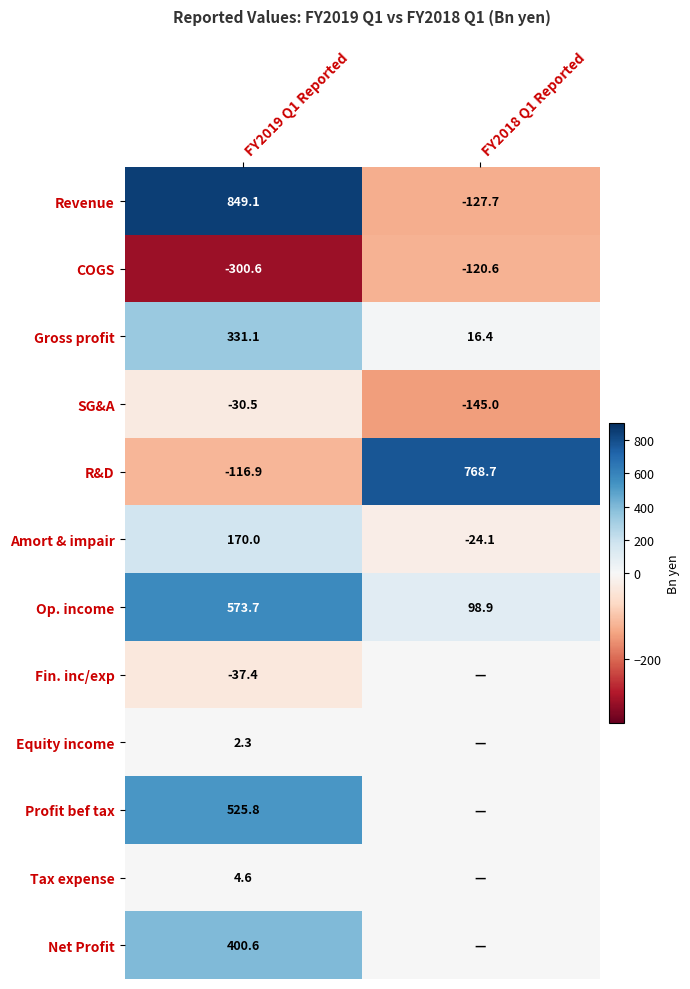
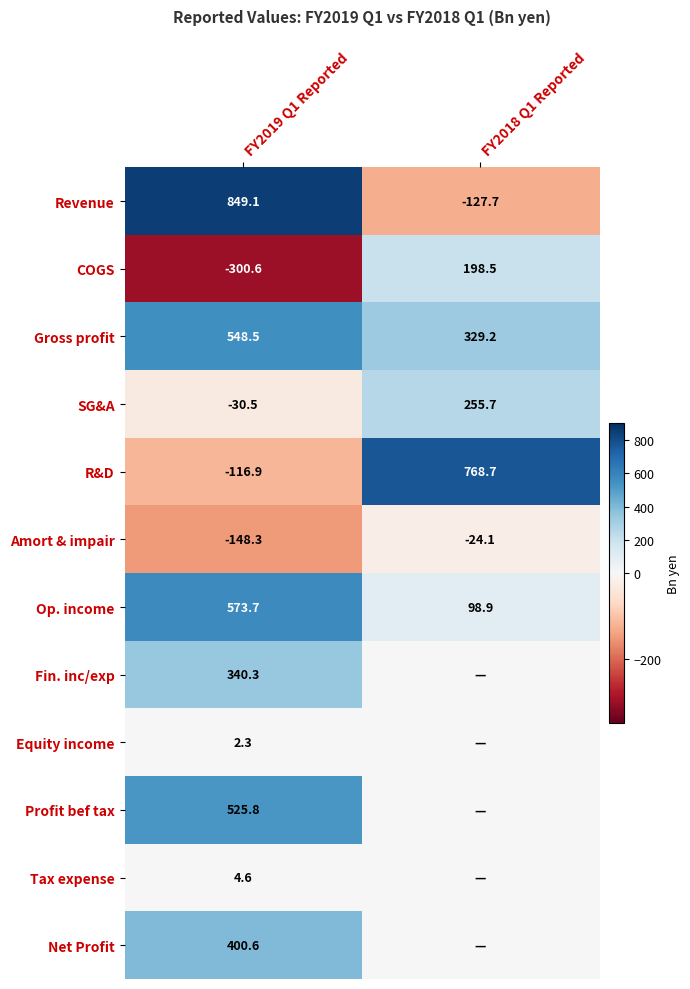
  {
    "Revenue": {
      "FY2019 Q1 Reported": 849.1,
      "FY2018 Q1 Reported": -127.7
    },
    "COGS": {
      "FY2019 Q1 Reported": -300.6,
-     "FY2018 Q1 Reported": -120.6
+     "FY2018 Q1 Reported": 198.5
    },
    "Gross profit": {
-     "FY2019 Q1 Reported": 331.1,
-     "FY2018 Q1 Reported": 16.4
+     "FY2019 Q1 Reported": 548.5,
+     "FY2018 Q1 Reported": 329.2
    },
    "SG&A": {
      "FY2019 Q1 Reported": -30.5,
-     "FY2018 Q1 Reported": -145.0
+     "FY2018 Q1 Reported": 255.7
    },
    "R&D": {
      "FY2019 Q1 Reported": -116.9,
      "FY2018 Q1 Reported": 768.7
    },
    "Amort & impair": {
-     "FY2019 Q1 Reported": 170.0,
+     "FY2019 Q1 Reported": -148.3,
      "FY2018 Q1 Reported": -24.1
    },
    "Op. income": {
      "FY2019 Q1 Reported": 573.7,
      "FY2018 Q1 Reported": 98.9
    },
    "Fin. inc/exp": {
-     "FY2019 Q1 Reported": -37.4
+     "FY2019 Q1 Reported": 340.3
    },
    "Equity income": {
      "FY2019 Q1 Reported": 2.3
    },
    "Profit bef tax": {
      "FY2019 Q1 Reported": 525.8
    },
    "Tax expense": {
      "FY2019 Q1 Reported": 4.6
    },
    "Net Profit": {
      "FY2019 Q1 Reported": 400.6
    }
  }
